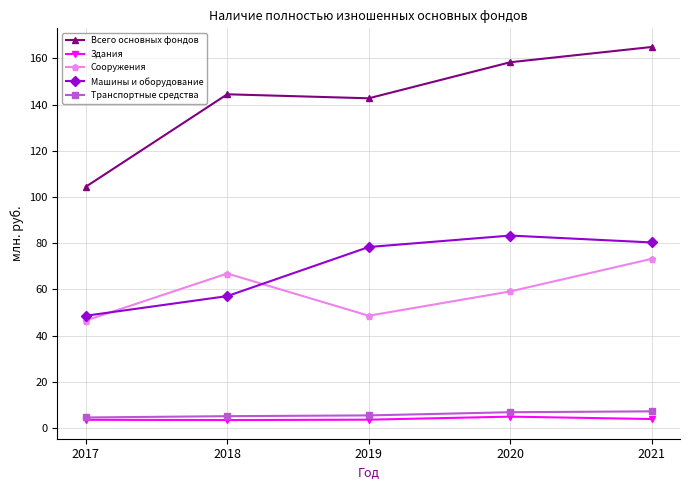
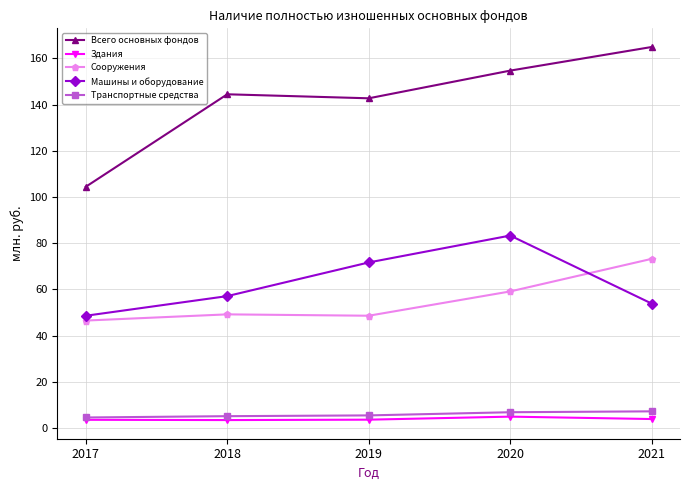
  {
    "Всего основных фондов": {
      "2017": 104,
      "2018": 144,
      "2019": 143,
-     "2020": 158,
+     "2020": 155,
      "2021": 165
    },
    "Здания": {
      "2018": 3,
      "2019": 4,
      "2020": 5,
      "2021": 4
    },
    "Сооружения": {
      "2017": 46,
-     "2018": 67,
+     "2018": 49,
      "2019": 49,
      "2020": 59,
      "2021": 73
    },
    "Машины и оборудование": {
      "2017": 49,
      "2018": 57,
-     "2019": 78,
+     "2019": 72,
      "2020": 83,
-     "2021": 80
+     "2021": 54
    },
    "Транспортные средства": {
      "2018": 5,
      "2019": 5,
      "2020": 7,
      "2021": 7
    }
  }
